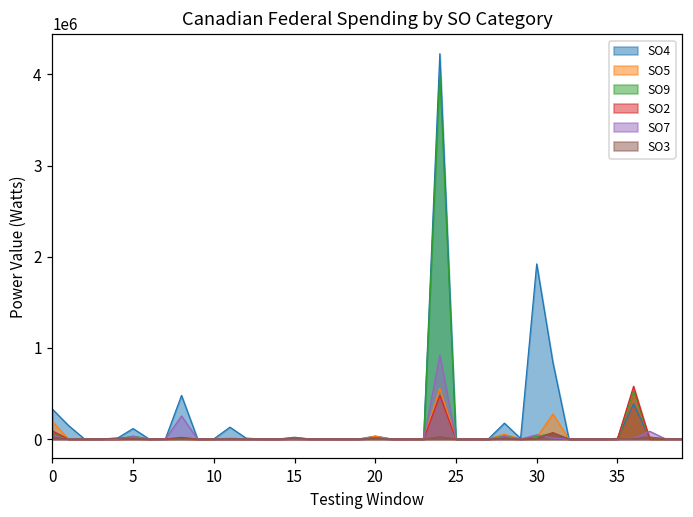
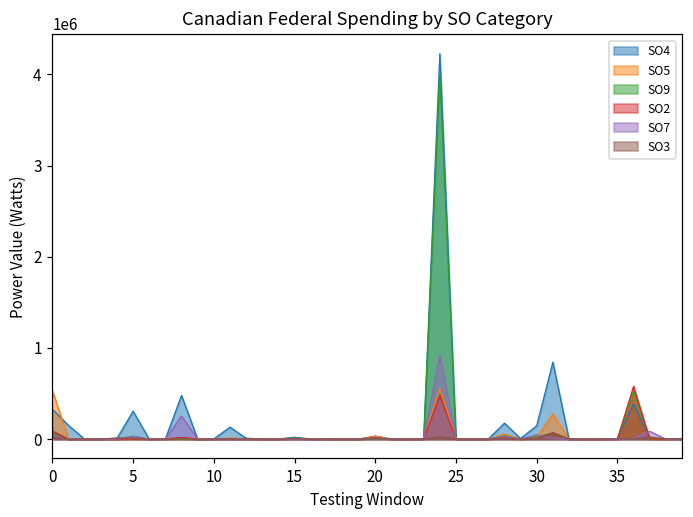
  {
    "SO4": {
      "0": 300000,
-     "5": 100000,
-     "30": 1900000
+     "5": 300000,
+     "30": 100000
    },
    "SO5": {
-     "0": 200000
+     "0": 500000
    }
  }
